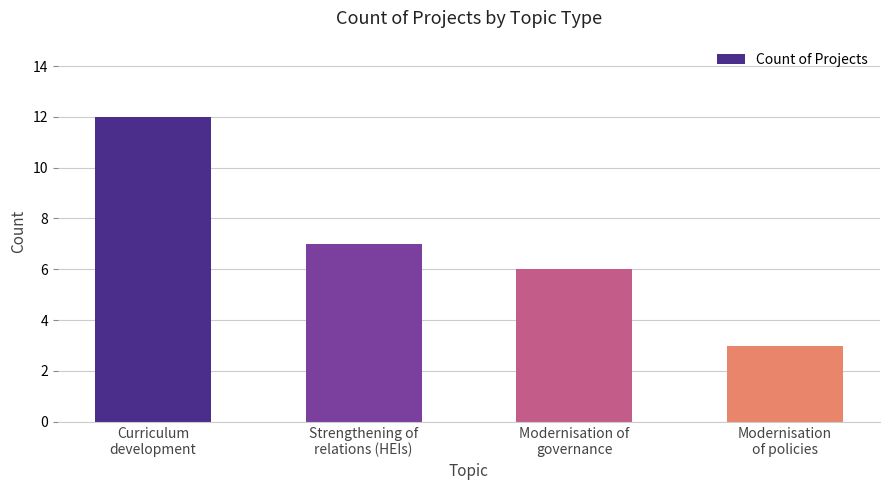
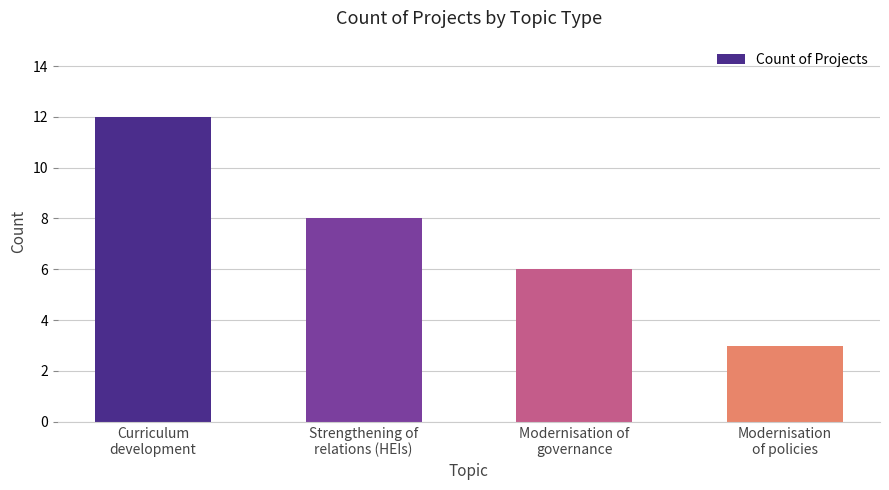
  {
    "Curriculum development": 12,
-   "Strengthening of relations (HEIs)": 7,
+   "Strengthening of relations (HEIs)": 8,
    "Modernisation of governance": 6,
    "Modernisation of policies": 3
  }
